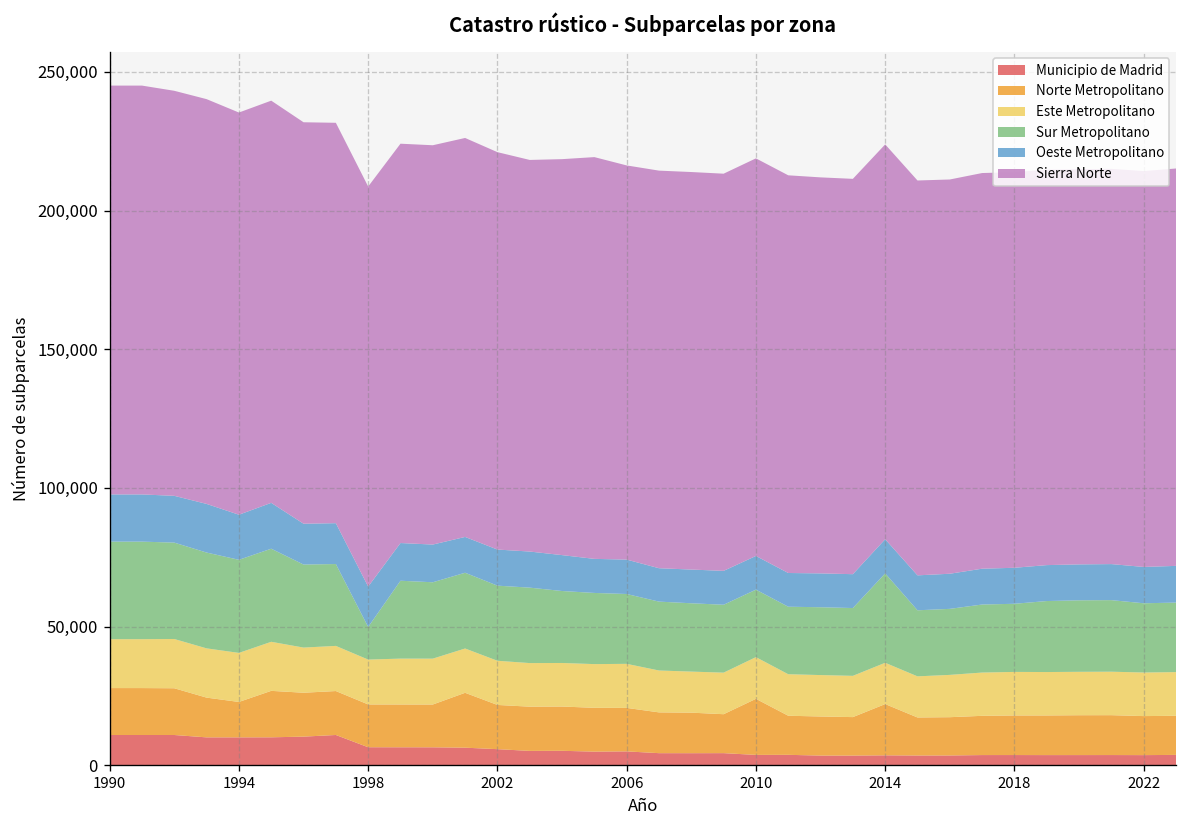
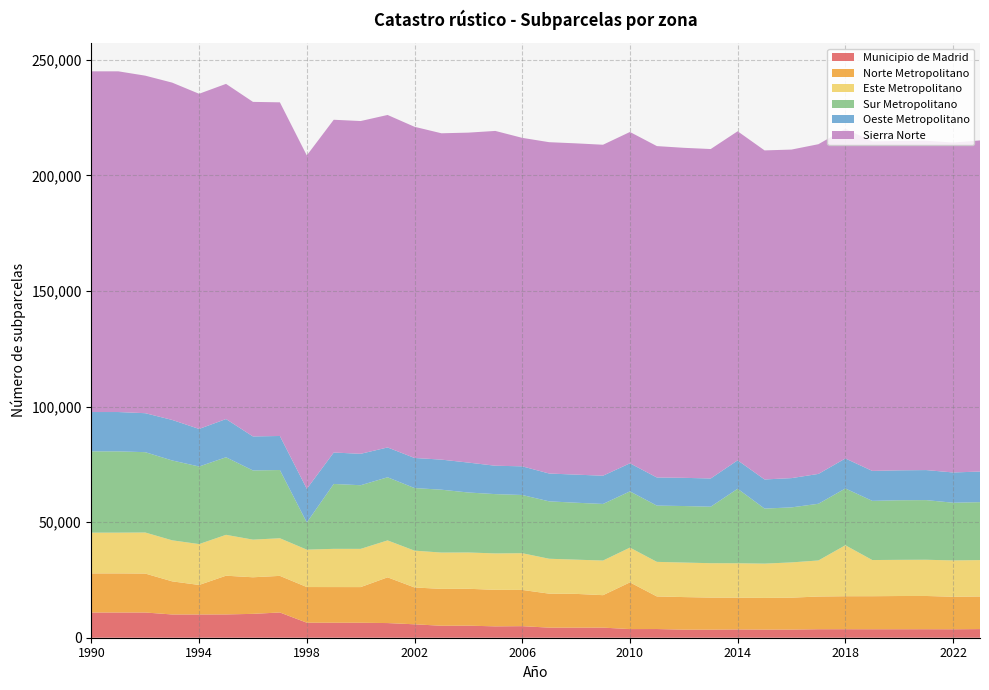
  {
    "Municipio de Madrid": {
      "1990": "11,000",
      "1994": "10,000",
      "1998": "6,000",
      "2002": "6,000",
      "2006": "5,000",
      "2010": "4,000",
      "2014": "4,000",
      "2018": "4,000",
      "2022": "4,000"
    },
    "Norte Metropolitano": {
      "1990": "17,000",
      "1994": "13,000",
      "1998": "15,000",
      "2002": "16,000",
      "2006": "16,000",
      "2010": "20,000",
-     "2014": "18,000",
+     "2014": "14,000",
      "2018": "14,000",
      "2022": "14,000"
    },
    "Este Metropolitano": {
      "1990": "18,000",
      "1994": "18,000",
      "1998": "16,000",
      "2002": "16,000",
      "2006": "16,000",
      "2010": "15,000",
      "2014": "15,000",
-     "2018": "16,000",
+     "2018": "22,000",
      "2022": "16,000"
    },
    "Sur Metropolitano": {
      "1990": "35,000",
      "1994": "34,000",
      "1998": "12,000",
      "2002": "27,000",
      "2006": "25,000",
      "2010": "24,000",
      "2014": "32,000",
      "2018": "25,000",
      "2022": "25,000"
    },
    "Oeste Metropolitano": {
      "1990": "17,000",
      "1994": "16,000",
      "1998": "15,000",
      "2002": "13,000",
      "2006": "12,000",
      "2010": "12,000",
      "2014": "12,000",
      "2018": "13,000",
      "2022": "13,000"
    },
    "Sierra Norte": {
      "1990": "147,000",
      "1994": "145,000",
      "1998": "144,000",
      "2002": "143,000",
      "2006": "142,000",
      "2010": "143,000",
      "2014": "142,000"
    }
  }
